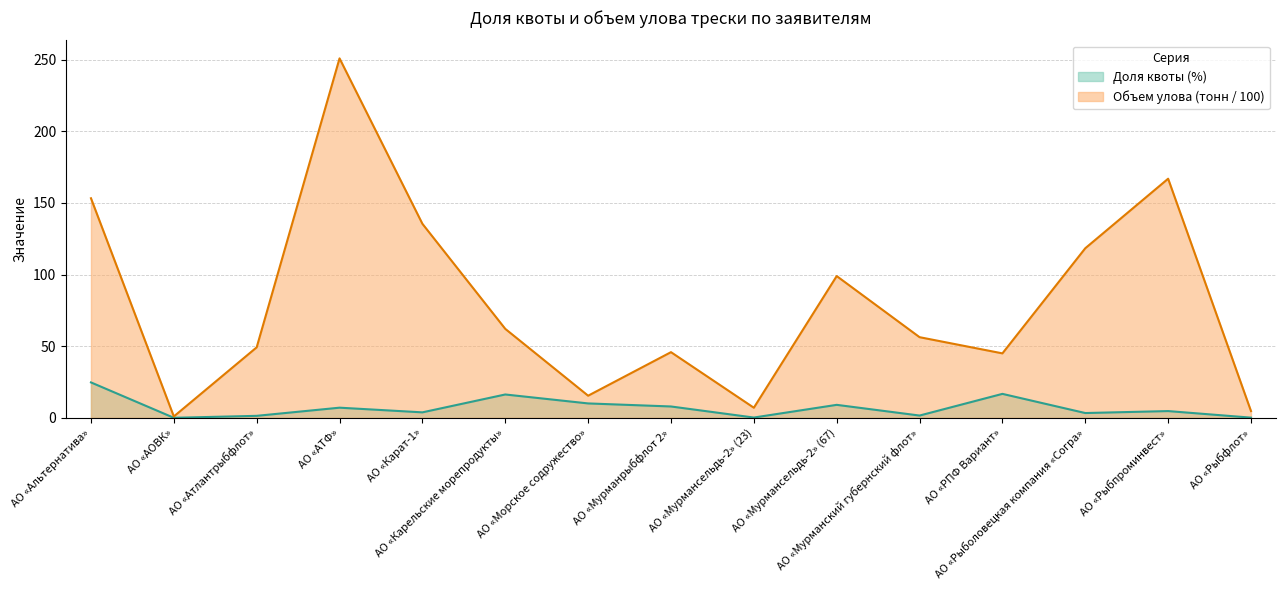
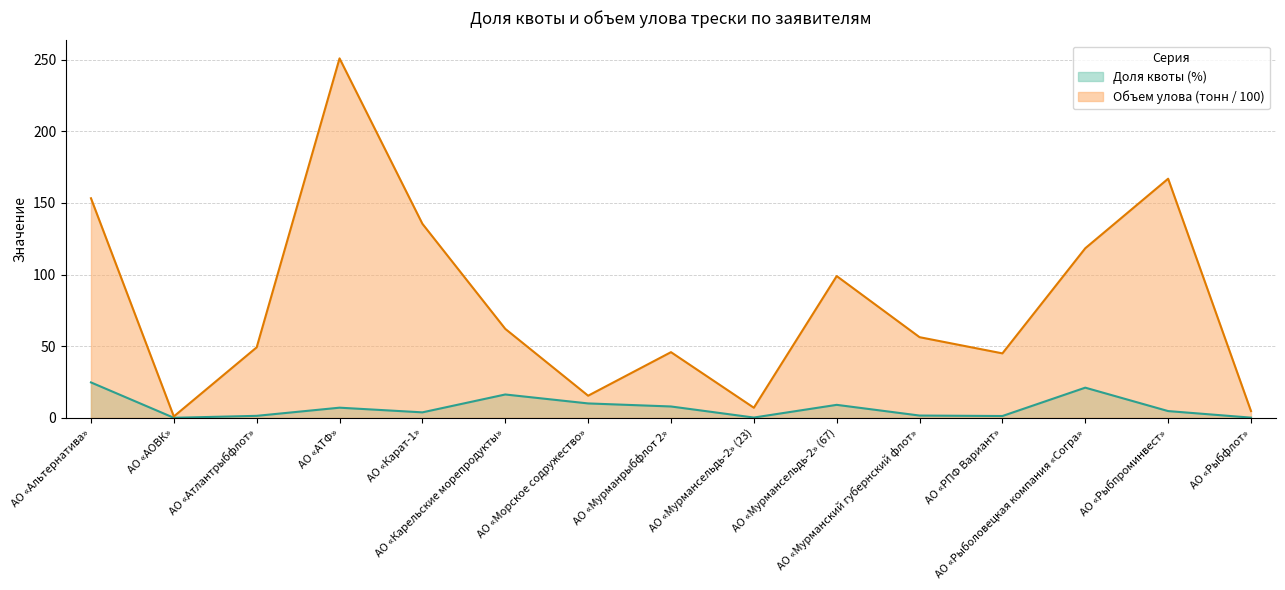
  {
    "Доля квоты (%)": {
      "АО «Альтернатива»": 25,
      "АО «Атлантрыбфлот»": 1,
      "АО «АТФ»": 7,
      "АО «Карат-1»": 4,
      "АО «Карельские морепродукты»": 16,
      "АО «Морское содружество»": 10,
      "АО «Мурманрыбфлот 2»": 8,
      "АО «Мурмансельдь-2» (23)": 0,
      "АО «Мурмансельдь-2» (67)": 9,
      "АО «Мурманский губернский флот»": 2,
-     "АО «РПФ Вариант»": 17,
-     "АО «Рыболовецкая компания «Согра»": 3,
+     "АО «РПФ Вариант»": 1,
+     "АО «Рыболовецкая компания «Согра»": 21,
      "АО «Рыбпроминвест»": 5,
      "АО «Рыбфлот»": 0
    },
    "Объем улова (тонн / 100)": {
      "АО «Альтернатива»": 153,
      "АО «Атлантрыбфлот»": 49,
      "АО «АТФ»": 251,
      "АО «Карат-1»": 135,
      "АО «Карельские морепродукты»": 62,
      "АО «Морское содружество»": 15,
      "АО «Мурманрыбфлот 2»": 46,
      "АО «Мурмансельдь-2» (23)": 7,
      "АО «Мурмансельдь-2» (67)": 99,
      "АО «Мурманский губернский флот»": 56,
      "АО «РПФ Вариант»": 45,
      "АО «Рыболовецкая компания «Согра»": 118,
      "АО «Рыбпроминвест»": 167,
      "АО «Рыбфлот»": 5
    }
  }
